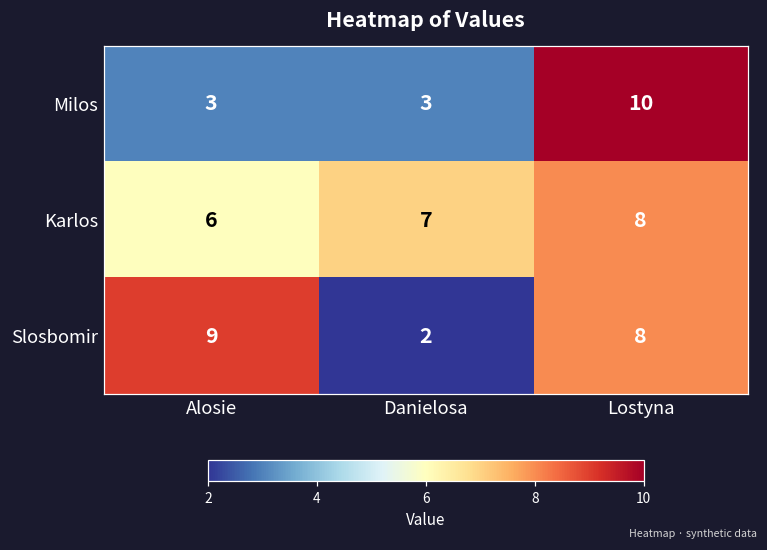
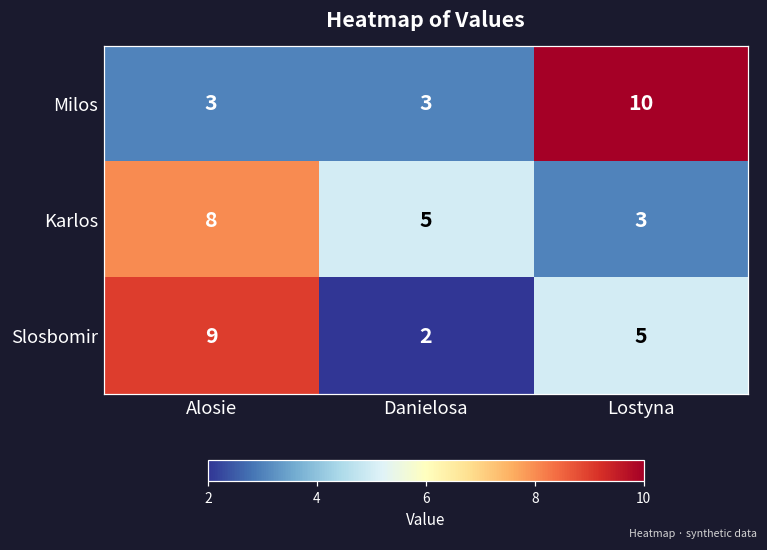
  {
    "Milos": {
      "Alosie": 3,
      "Danielosa": 3,
      "Lostyna": 10
    },
    "Karlos": {
-     "Alosie": 6,
-     "Danielosa": 7,
-     "Lostyna": 8
+     "Alosie": 8,
+     "Danielosa": 5,
+     "Lostyna": 3
    },
    "Slosbomir": {
      "Alosie": 9,
      "Danielosa": 2,
-     "Lostyna": 8
+     "Lostyna": 5
    }
  }
